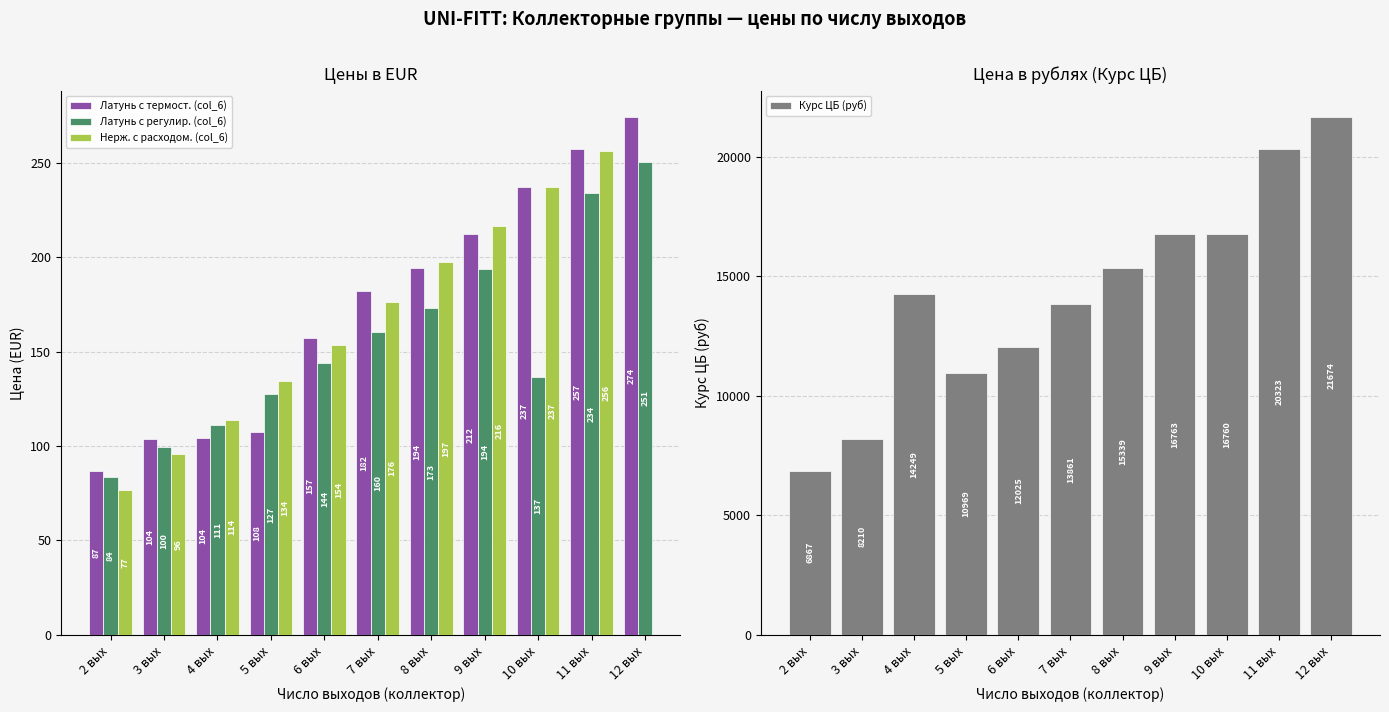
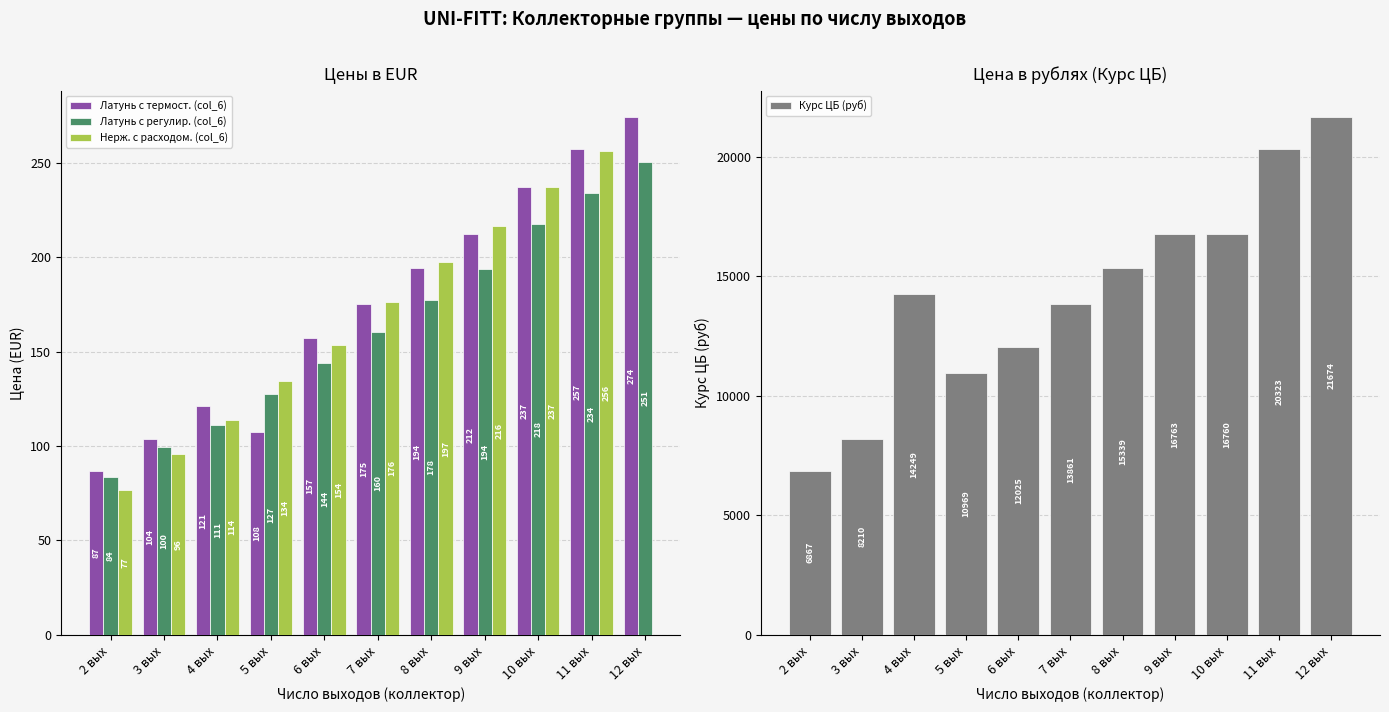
  {
    "Цены в EUR": {
      "Латунь с термост. (col_6)": {
        "2 вых": 87,
        "3 вых": 104,
-       "4 вых": 104,
+       "4 вых": 121,
        "5 вых": 108,
        "6 вых": 157,
-       "7 вых": 182,
+       "7 вых": 175,
        "8 вых": 194,
        "9 вых": 212,
        "10 вых": 237,
        "11 вых": 257,
        "12 вых": 274
      },
      "Латунь с регулир. (col_6)": {
        "2 вых": 84,
        "3 вых": 100,
        "4 вых": 111,
        "5 вых": 127,
        "6 вых": 144,
        "7 вых": 160,
-       "8 вых": 173,
+       "8 вых": 178,
        "9 вых": 194,
-       "10 вых": 137,
+       "10 вых": 218,
        "11 вых": 234,
        "12 вых": 251
      }
    },
    "Цена в рублях (Курс ЦБ)": {
      "2 вых": 6867,
      "3 вых": 8210,
      "4 вых": 14249,
      "5 вых": 10969,
      "6 вых": 12025,
      "7 вых": 13861,
      "8 вых": 15339,
      "9 вых": 16763,
      "10 вых": 16760,
      "11 вых": 20323,
      "12 вых": 21674
    }
  }
